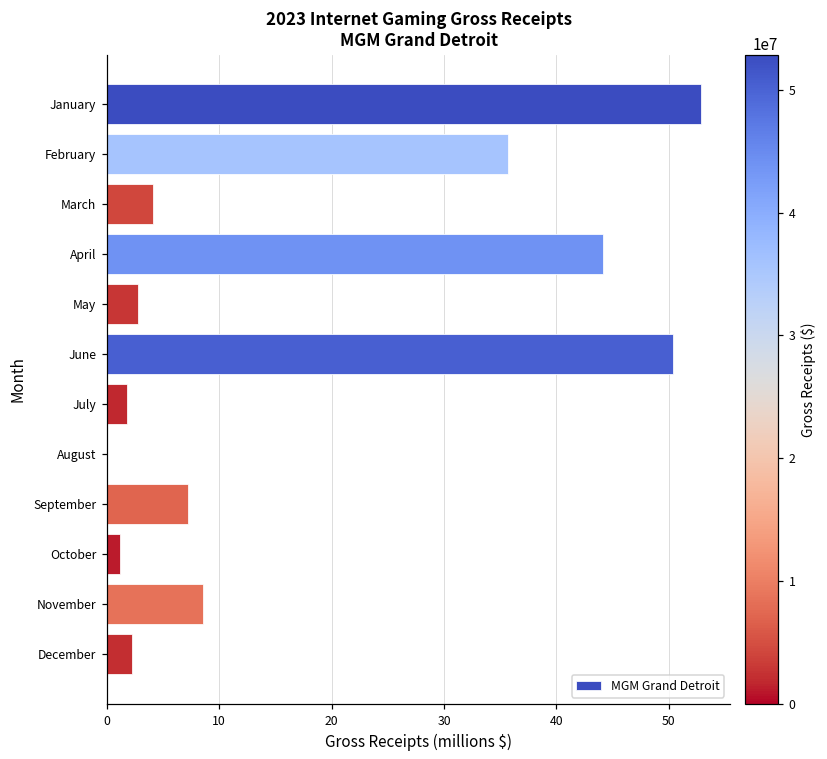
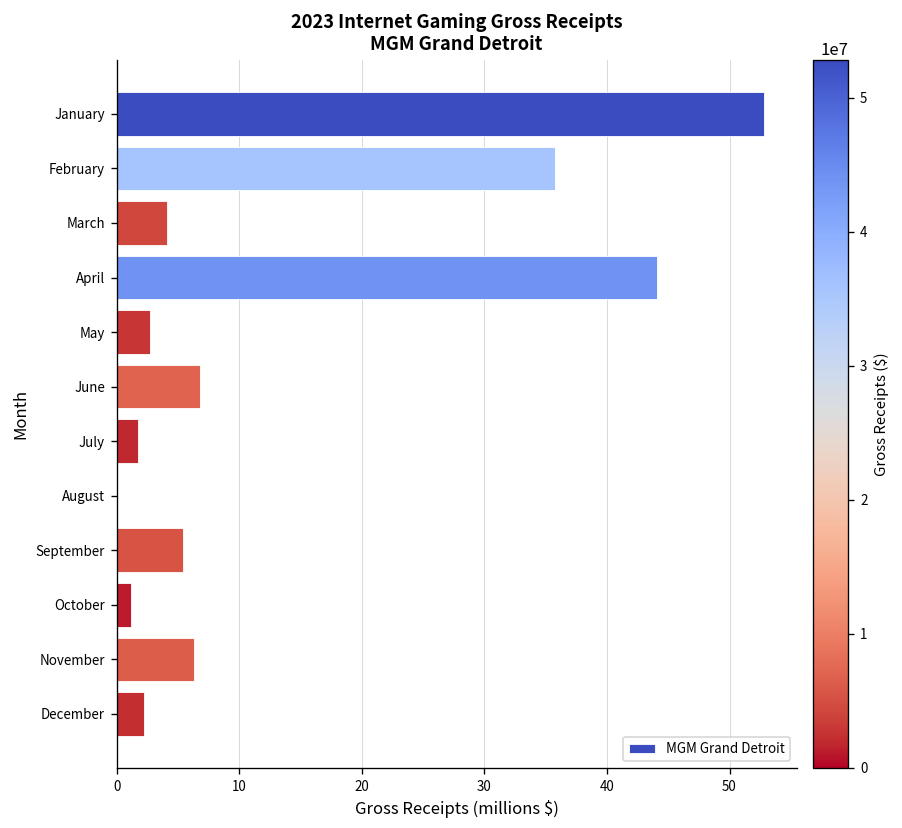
  {
    "January": 52.8,
    "February": 35.7,
    "March": 4.1,
    "April": 44.1,
    "May": 2.7,
-   "June": 50.4,
+   "June": 6.8,
    "July": 1.8,
    "August": 0.0,
-   "September": 7.2,
+   "September": 5.4,
    "October": 1.1,
-   "November": 8.6,
+   "November": 6.3,
    "December": 2.3
  }
